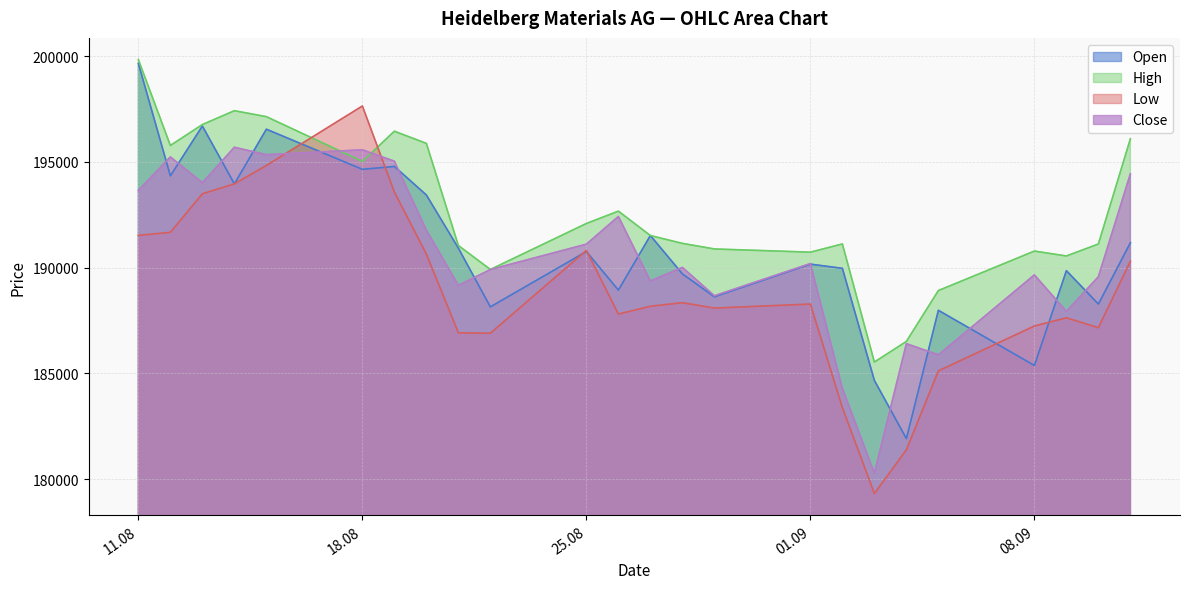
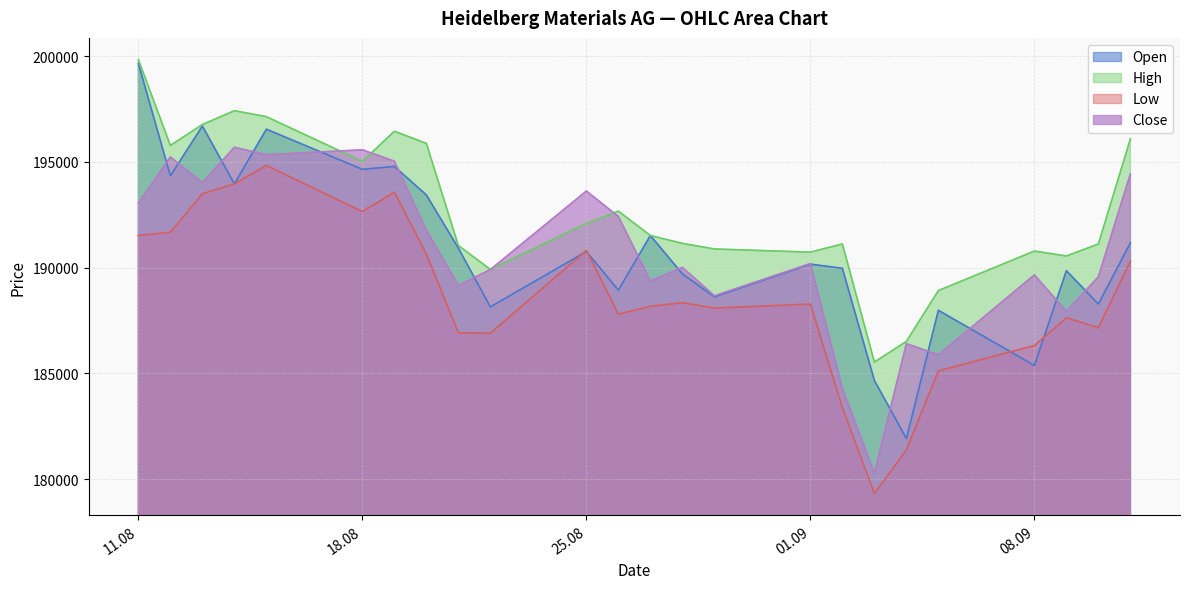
  {
    "Open": {
      "11.08": 199700,
      "18.08": 194600,
      "08.09": 185400
    },
    "High": {
      "11.08": 199800,
      "18.08": 195000,
      "25.08": 192100,
      "01.09": 190700,
      "08.09": 190800
    },
    "Low": {
      "11.08": 191500,
-     "18.08": 197600,
+     "18.08": 192700,
      "01.09": 188300,
-     "08.09": 187200
+     "08.09": 186300
    },
    "Close": {
-     "11.08": 193600,
+     "11.08": 193000,
      "18.08": 195600,
-     "25.08": 191100,
+     "25.08": 193600,
      "08.09": 189700
    }
  }
